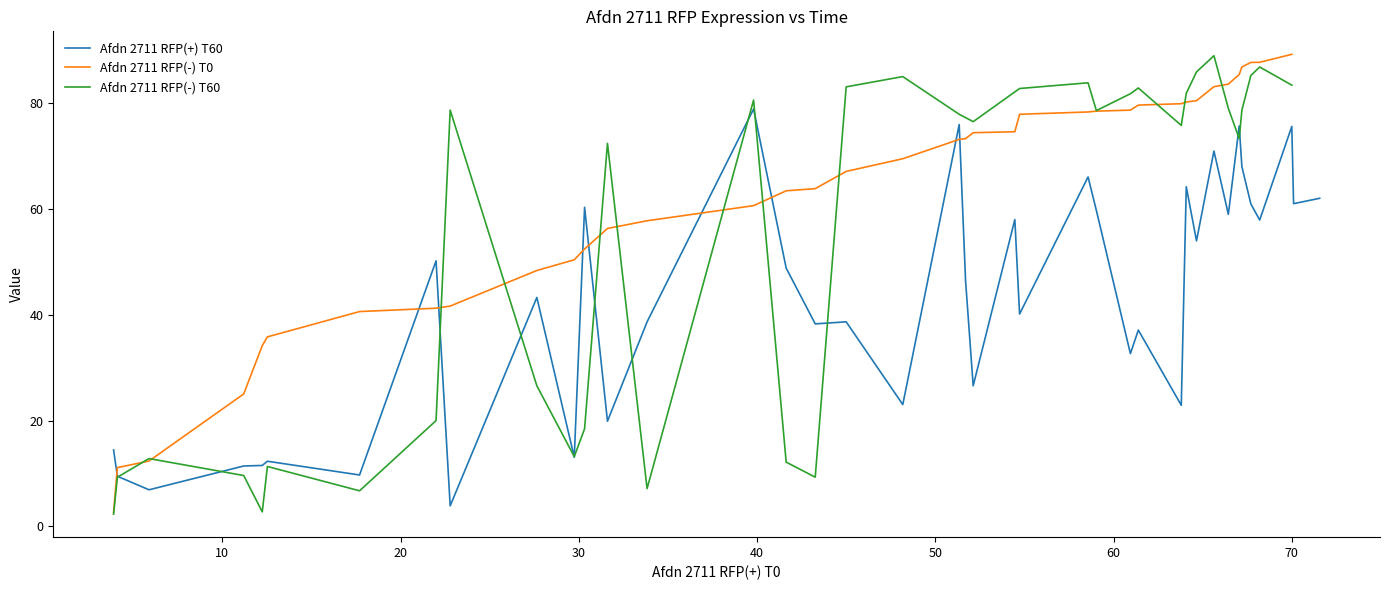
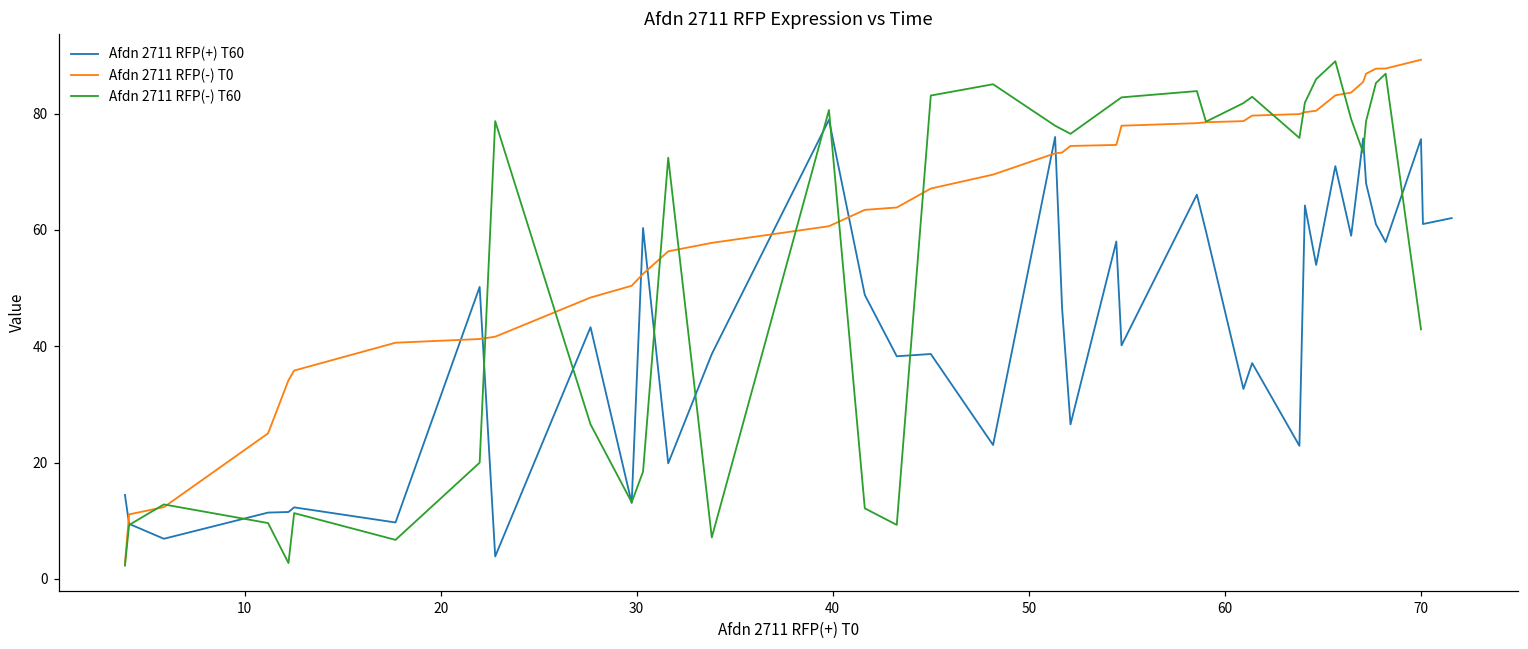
  {
    "Afdn 2711 RFP(+) T60": {
      "70": 76
    },
    "Afdn 2711 RFP(-) T0": {
      "70": 89
    },
    "Afdn 2711 RFP(-) T60": {
-     "70": 83
+     "70": 43
    }
  }
